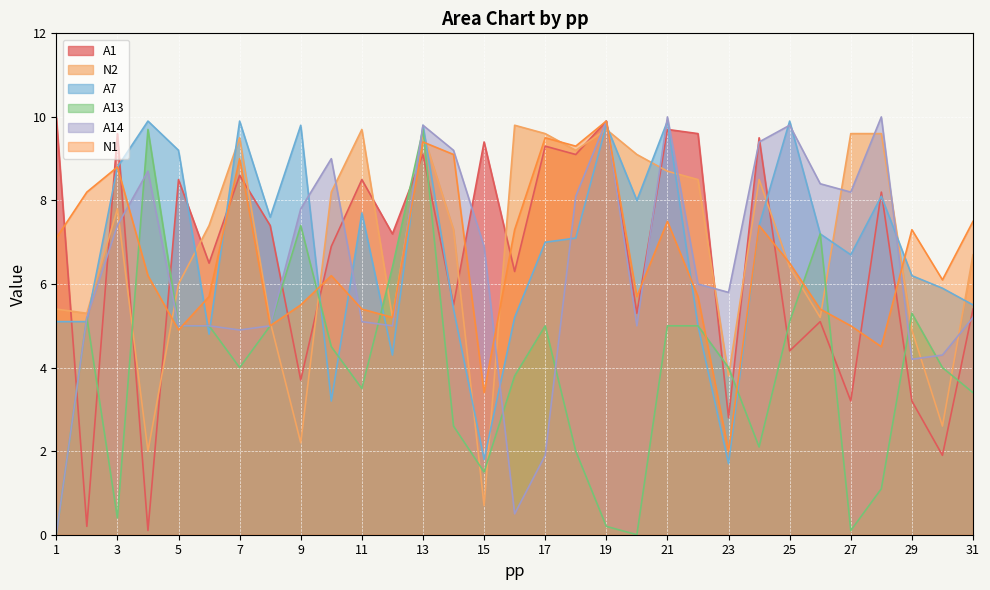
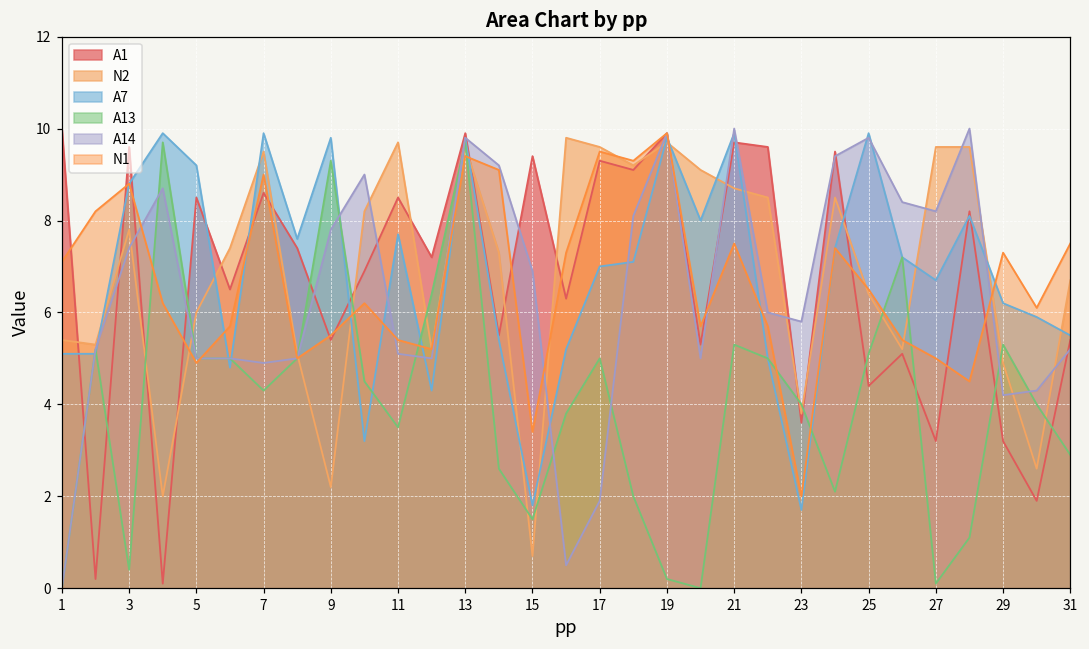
  {
    "A1": {
      "1": 10.0,
      "5": 8.5,
      "7": 8.6,
-     "9": 3.7,
+     "9": 5.4,
      "11": 8.5,
-     "13": 9.1,
+     "13": 9.9,
      "15": 9.4,
      "17": 9.3,
      "21": 9.7,
-     "23": 2.8,
+     "23": 3.6,
      "25": 4.4,
      "27": 3.2,
      "29": 3.2,
      "31": 5.4
    },
    "A13": {
      "3": 0.4,
-     "7": 4.0,
-     "9": 7.4,
+     "7": 4.3,
+     "9": 9.3,
      "11": 3.5,
      "13": 9.7,
      "15": 1.5,
      "17": 5.0,
      "19": 0.2,
-     "21": 5.0,
+     "21": 5.3,
      "23": 4.0,
      "25": 5.1,
      "27": 0.1,
      "29": 5.3,
-     "31": 3.4
+     "31": 2.9
    }
  }
